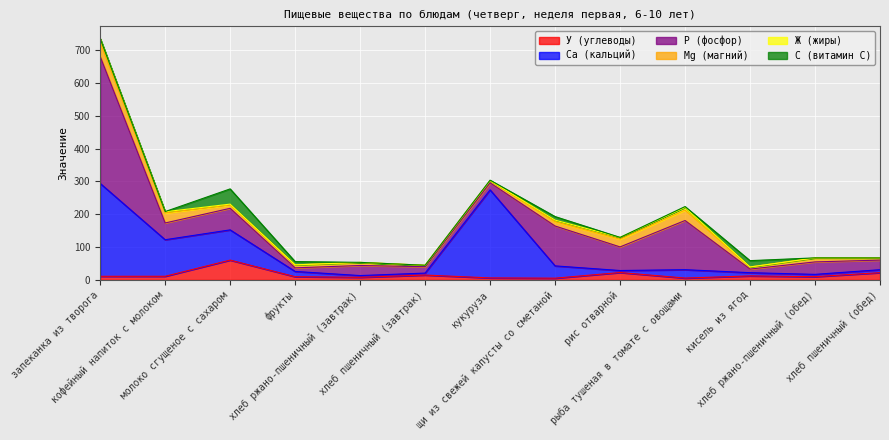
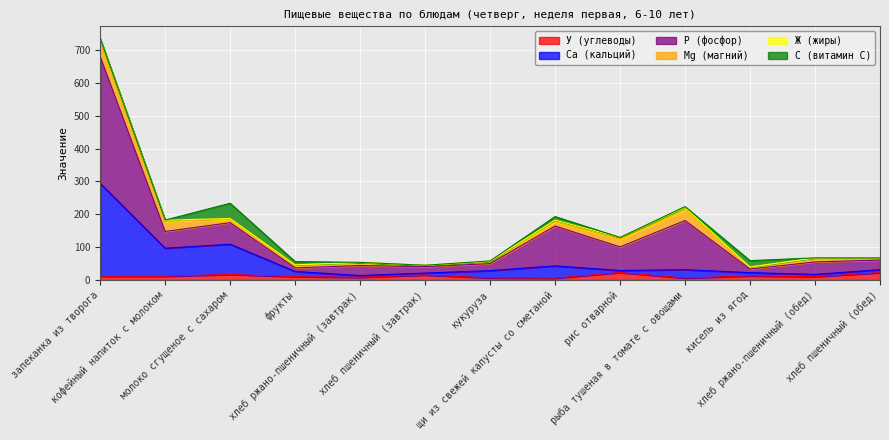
  {
    "У (углеводы)": {
      "запеканка из творога": 10,
      "кофейный напиток с молоком": 10,
-     "молоко сгущеное с сахаром": 60,
+     "молоко сгущеное с сахаром": 20,
      "фрукты": 10,
      "кукуруза": 10,
      "щи из свежей капусты со сметаной": 10,
      "рыба тушеная в томате с овощами": 10,
      "кисель из ягод": 10,
      "хлеб пшеничный (обед)": 20
    },
    "Са (кальций)": {
      "запеканка из творога": 280,
-     "кофейный напиток с молоком": 110,
+     "кофейный напиток с молоком": 90,
      "молоко сгущеное с сахаром": 90,
      "фрукты": 20,
-     "кукуруза": 270,
+     "кукуруза": 20,
      "щи из свежей капусты со сметаной": 40,
      "рыба тушеная в томате с овощами": 30,
      "кисель из ягод": 10,
      "хлеб пшеничный (обед)": 10
    },
    "Р (фосфор)": {
      "запеканка из творога": 390,
      "кофейный напиток с молоком": 50,
      "молоко сгущеное с сахаром": 70,
      "фрукты": 10,
      "хлеб ржано-пшеничный (завтрак)": 30,
      "щи из свежей капусты со сметаной": 120,
      "рис отварной": 70,
      "рыба тушеная в томате с овощами": 150,
      "хлеб ржано-пшеничный (обед)": 40
    },
    "Mg (магний)": {
      "запеканка из творога": 40,
      "рыба тушеная в томате с овощами": 30
    },
    "С (витамин С)": {
      "молоко сгущеное с сахаром": 50,
      "фрукты": 10,
      "щи из свежей капусты со сметаной": 10,
      "кисель из ягод": 20
    }
  }
